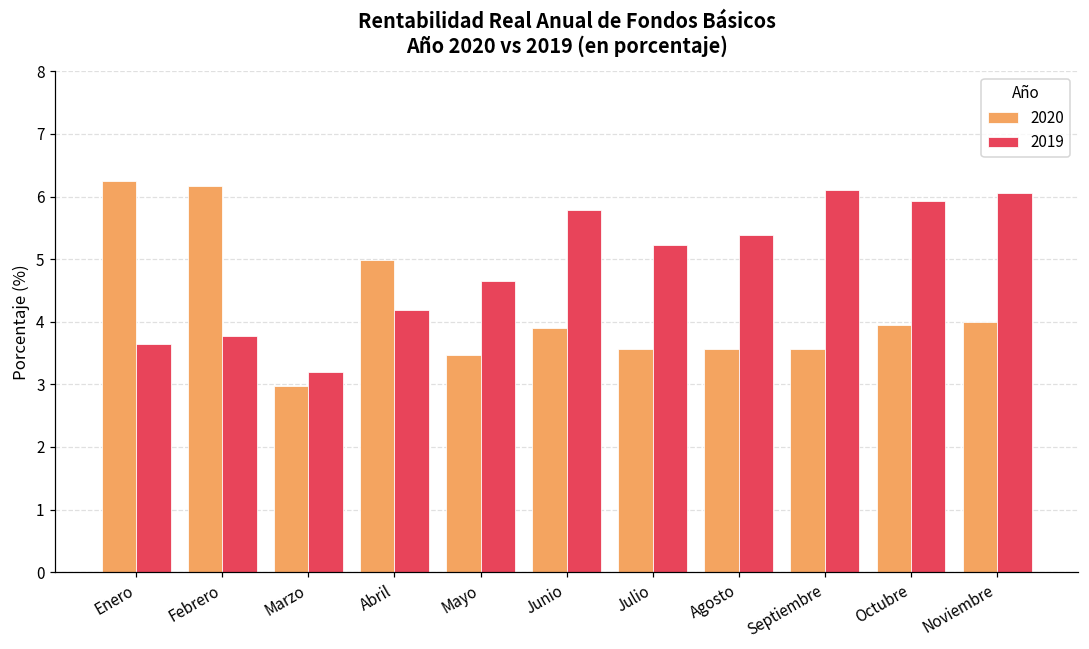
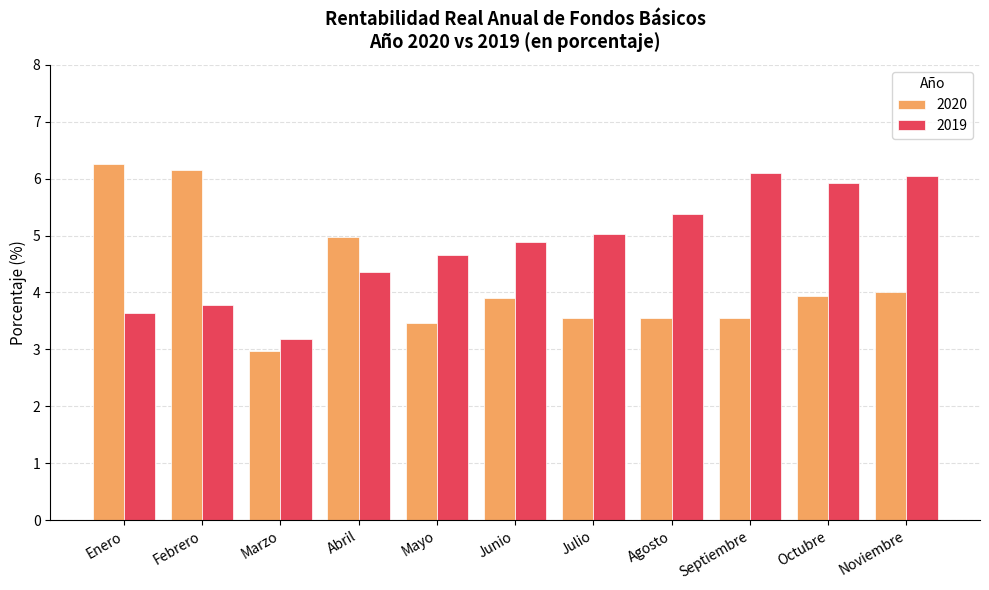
  {
    "2020": {
      "Enero": 6.3,
      "Febrero": 6.2,
      "Marzo": 3.0,
      "Abril": 5.0,
      "Mayo": 3.5,
      "Junio": 3.9,
      "Julio": 3.6,
      "Agosto": 3.6,
      "Septiembre": 3.6,
      "Octubre": 3.9,
      "Noviembre": 4.0
    },
    "2019": {
      "Enero": 3.6,
      "Febrero": 3.8,
      "Marzo": 3.2,
-     "Abril": 4.2,
+     "Abril": 4.4,
      "Mayo": 4.7,
-     "Junio": 5.8,
-     "Julio": 5.2,
+     "Junio": 4.9,
+     "Julio": 5.0,
      "Agosto": 5.4,
      "Septiembre": 6.1,
      "Octubre": 5.9,
      "Noviembre": 6.1
    }
  }
